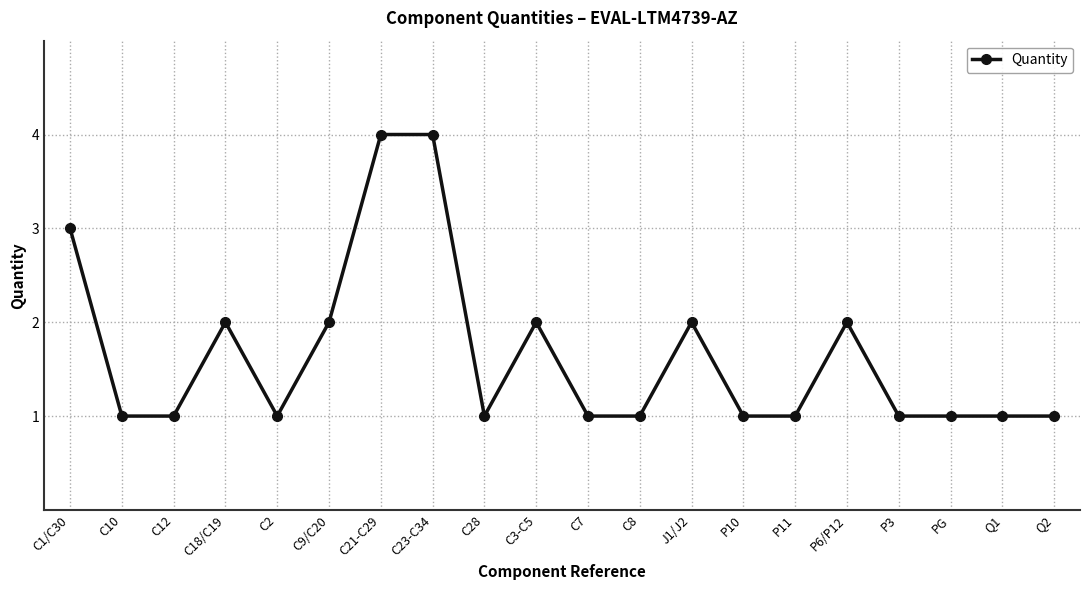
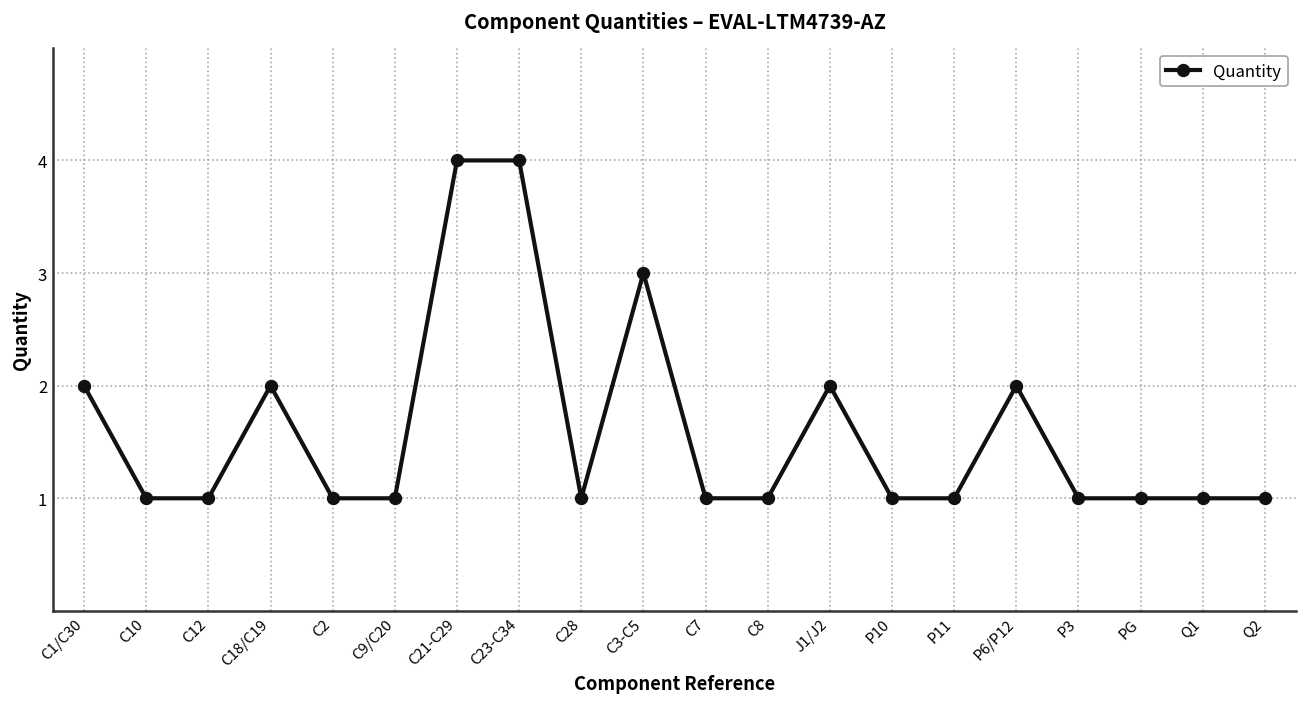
  {
-   "C1/C30": 3,
+   "C1/C30": 2,
    "C10": 1,
    "C12": 1,
    "C18/C19": 2,
    "C2": 1,
-   "C9/C20": 2,
+   "C9/C20": 1,
    "C21-C29": 4,
    "C23-C34": 4,
    "C28": 1,
-   "C3-C5": 2,
+   "C3-C5": 3,
    "C7": 1,
    "C8": 1,
    "J1/J2": 2,
    "P10": 1,
    "P11": 1,
    "P6/P12": 2,
    "P3": 1,
    "PG": 1,
    "Q1": 1,
    "Q2": 1
  }
